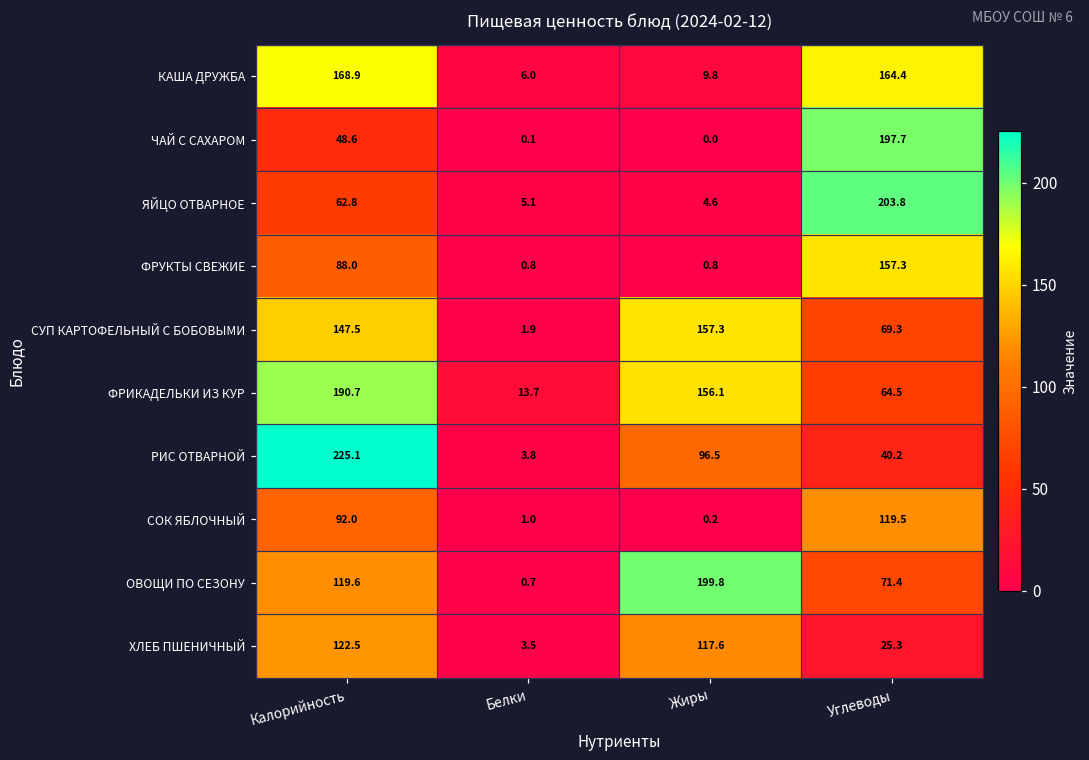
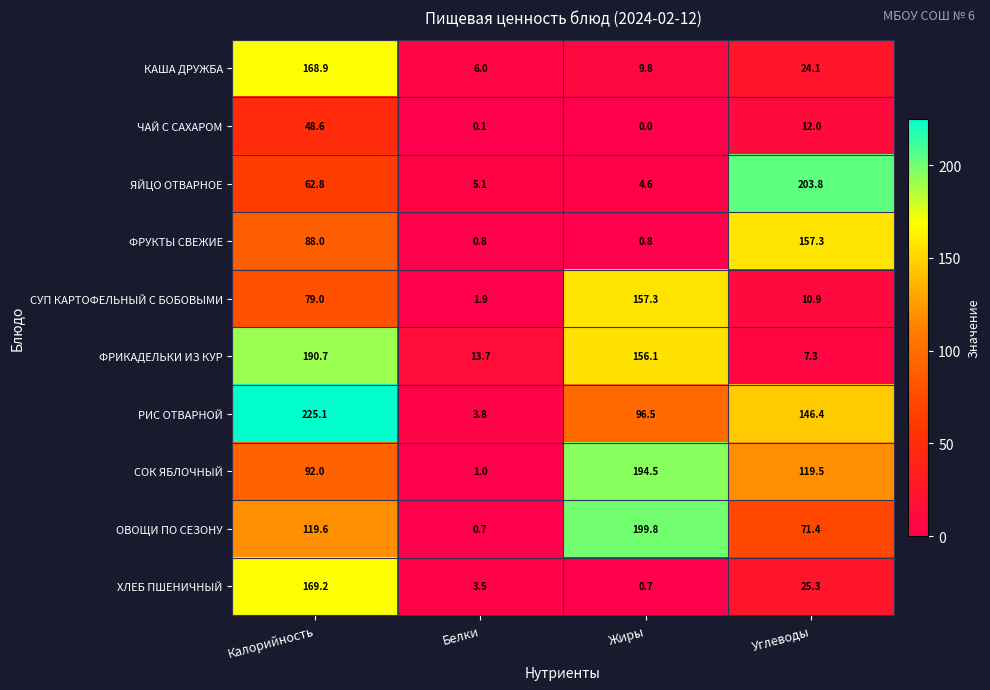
  {
    "КАША ДРУЖБА": {
      "Калорийность": 168.9,
      "Белки": 6.0,
      "Жиры": 9.8,
-     "Углеводы": 164.4
+     "Углеводы": 24.1
    },
    "ЧАЙ С САХАРОМ": {
      "Калорийность": 48.6,
      "Белки": 0.1,
      "Жиры": 0.0,
-     "Углеводы": 197.7
+     "Углеводы": 12.0
    },
    "ЯЙЦО ОТВАРНОЕ": {
      "Калорийность": 62.8,
      "Белки": 5.1,
      "Жиры": 4.6,
      "Углеводы": 203.8
    },
    "ФРУКТЫ СВЕЖИЕ": {
      "Калорийность": 88.0,
      "Белки": 0.8,
      "Жиры": 0.8,
      "Углеводы": 157.3
    },
    "СУП КАРТОФЕЛЬНЫЙ С БОБОВЫМИ": {
-     "Калорийность": 147.5,
+     "Калорийность": 79.0,
      "Белки": 1.9,
      "Жиры": 157.3,
-     "Углеводы": 69.3
+     "Углеводы": 10.9
    },
    "ФРИКАДЕЛЬКИ ИЗ КУР": {
      "Калорийность": 190.7,
      "Белки": 13.7,
      "Жиры": 156.1,
-     "Углеводы": 64.5
+     "Углеводы": 7.3
    },
    "РИС ОТВАРНОЙ": {
      "Калорийность": 225.1,
      "Белки": 3.8,
      "Жиры": 96.5,
-     "Углеводы": 40.2
+     "Углеводы": 146.4
    },
    "СОК ЯБЛОЧНЫЙ": {
      "Калорийность": 92.0,
      "Белки": 1.0,
-     "Жиры": 0.2,
+     "Жиры": 194.5,
      "Углеводы": 119.5
    },
    "ОВОЩИ ПО СЕЗОНУ": {
      "Калорийность": 119.6,
      "Белки": 0.7,
      "Жиры": 199.8,
      "Углеводы": 71.4
    },
    "ХЛЕБ ПШЕНИЧНЫЙ": {
-     "Калорийность": 122.5,
+     "Калорийность": 169.2,
      "Белки": 3.5,
-     "Жиры": 117.6,
+     "Жиры": 0.7,
      "Углеводы": 25.3
    }
  }
